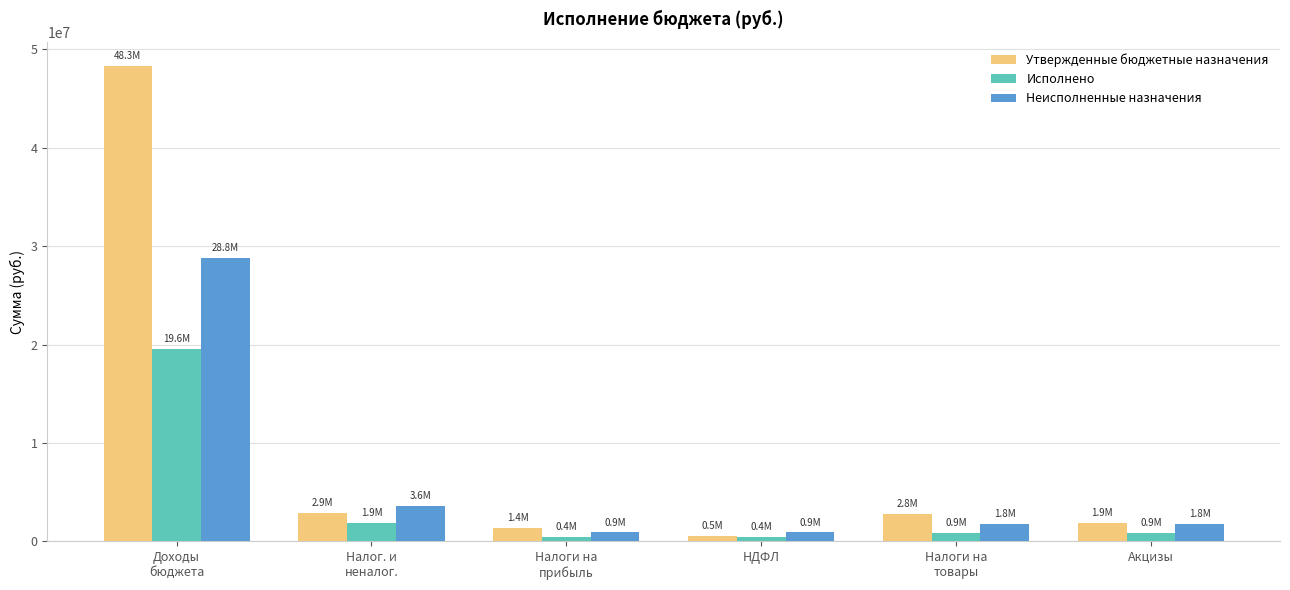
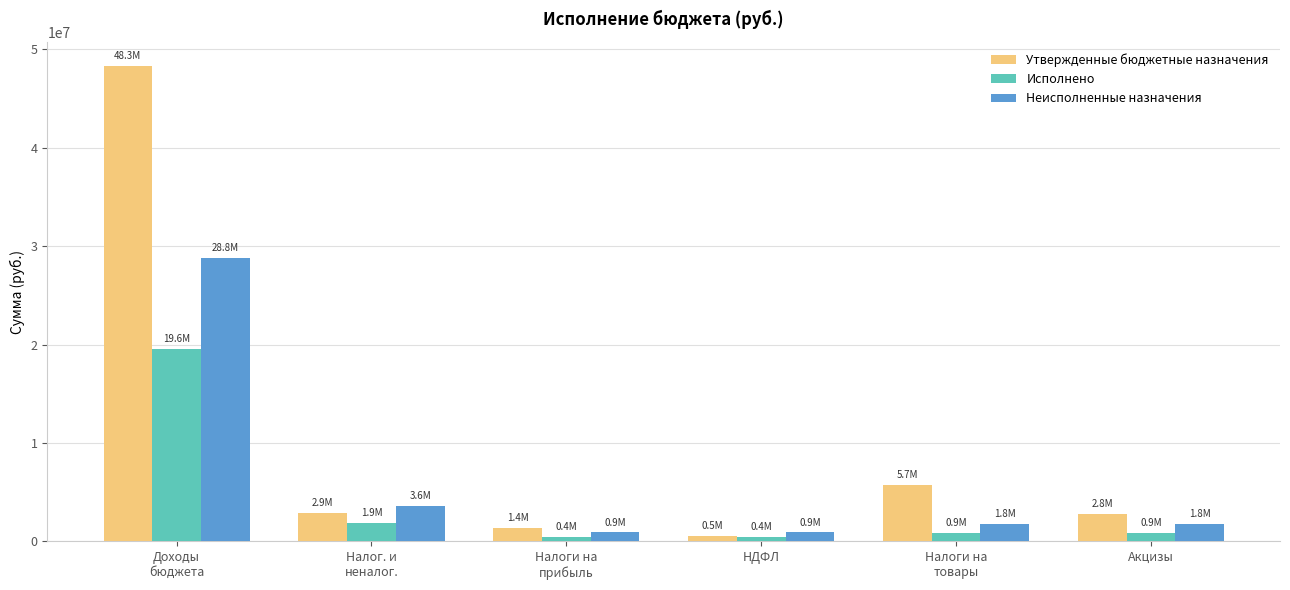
  {
    "Утвержденные бюджетные назначения": {
      "Доходы бюджета": "48.3M",
      "Налог. и неналог.": "2.9M",
      "Налоги на прибыль": "1.4M",
      "НДФЛ": "0.5M",
-     "Налоги на товары": "2.8M",
-     "Акцизы": "1.9M"
+     "Налоги на товары": "5.7M",
+     "Акцизы": "2.8M"
    }
  }
